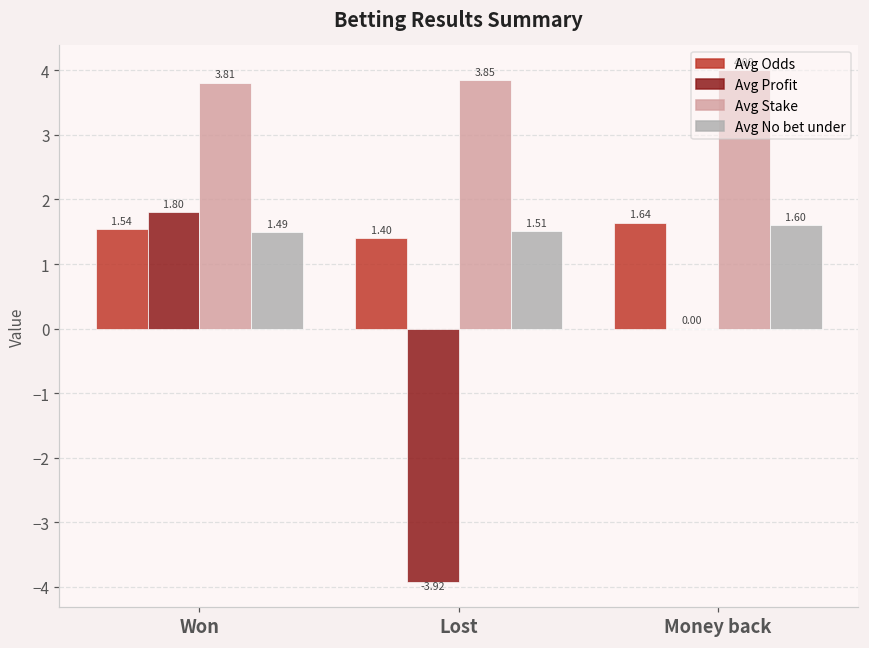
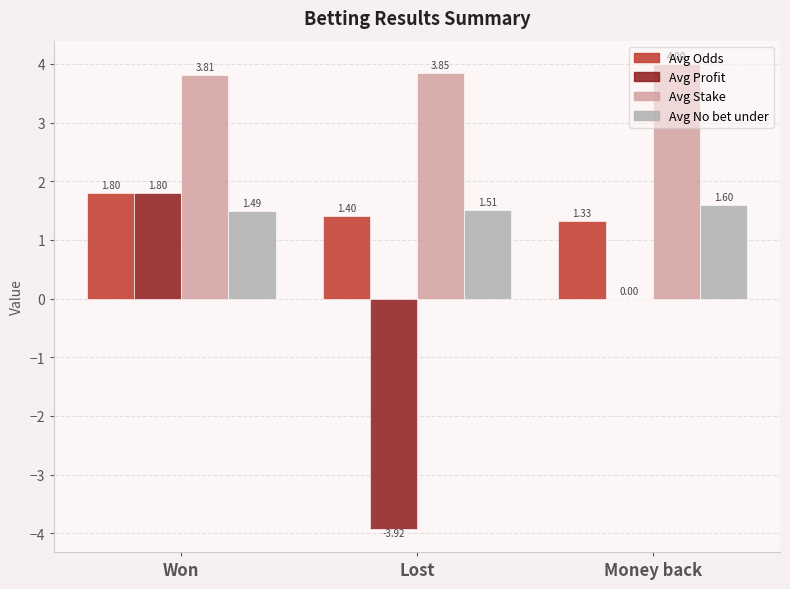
  {
    "Avg Odds": {
-     "Won": 1.54,
+     "Won": 1.80,
      "Lost": 1.40,
-     "Money back": 1.64
+     "Money back": 1.33
    },
    "Avg Profit": {
      "Won": 1.80,
      "Lost": -3.92,
      "Money back": 0.00
    }
  }
